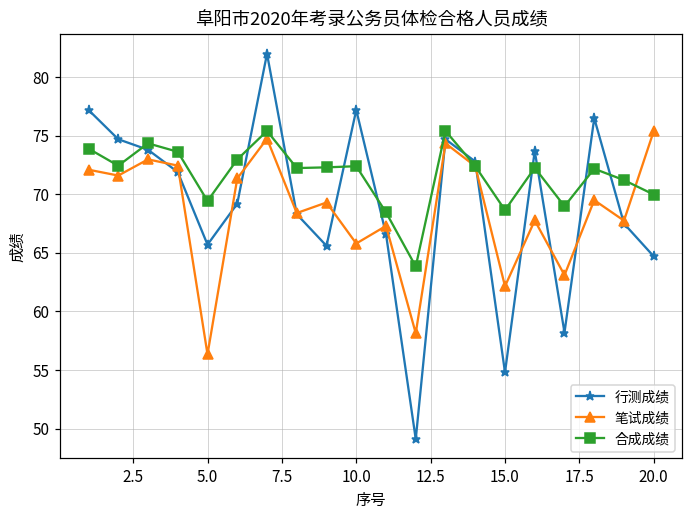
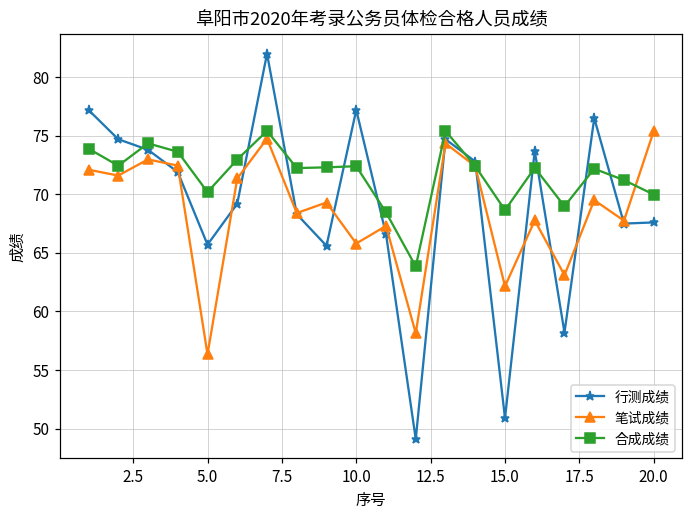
  {
    "行测成绩": {
      "5.0": 65.7,
      "10.0": 77.2,
-     "15.0": 54.8,
-     "20.0": 64.7
+     "15.0": 50.9,
+     "20.0": 67.6
    },
    "笔试成绩": {
      "5.0": 56.3,
      "10.0": 65.8,
      "15.0": 62.2,
      "20.0": 75.4
    },
    "合成成绩": {
-     "5.0": 69.4,
+     "5.0": 70.2,
      "10.0": 72.4,
      "15.0": 68.7,
      "20.0": 70.0
    }
  }
